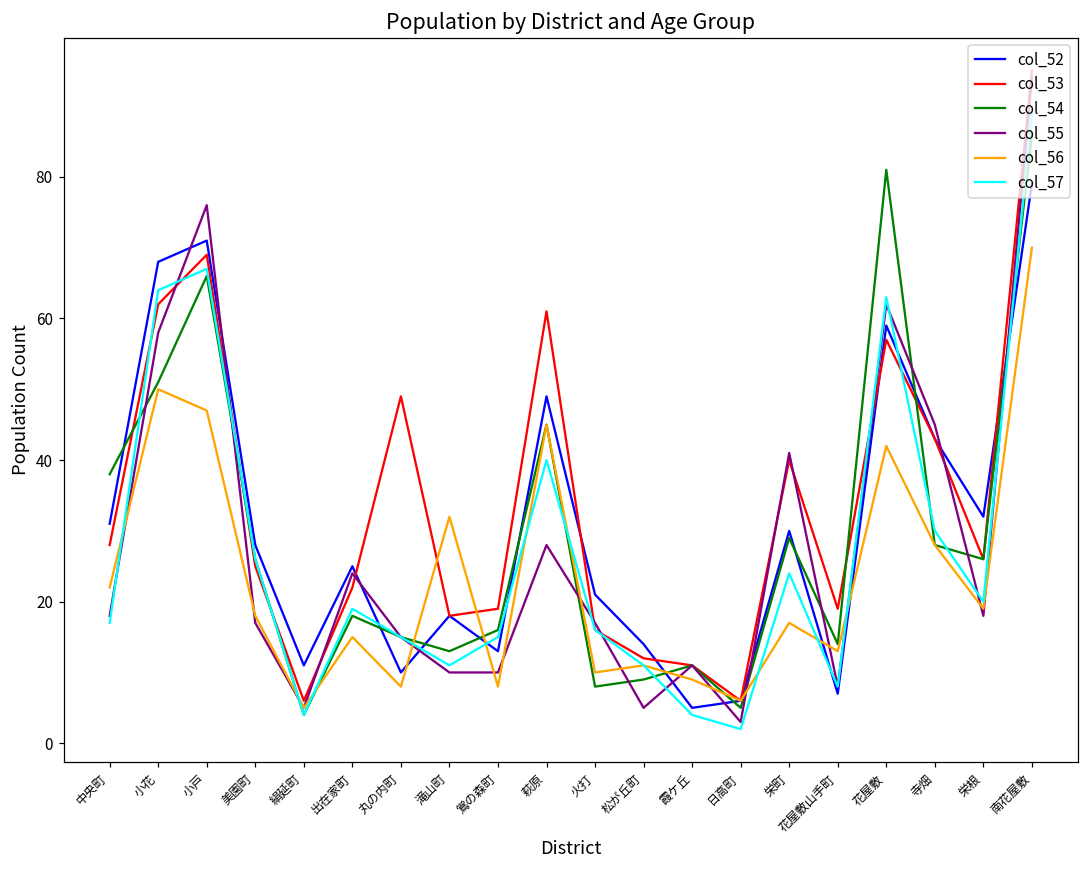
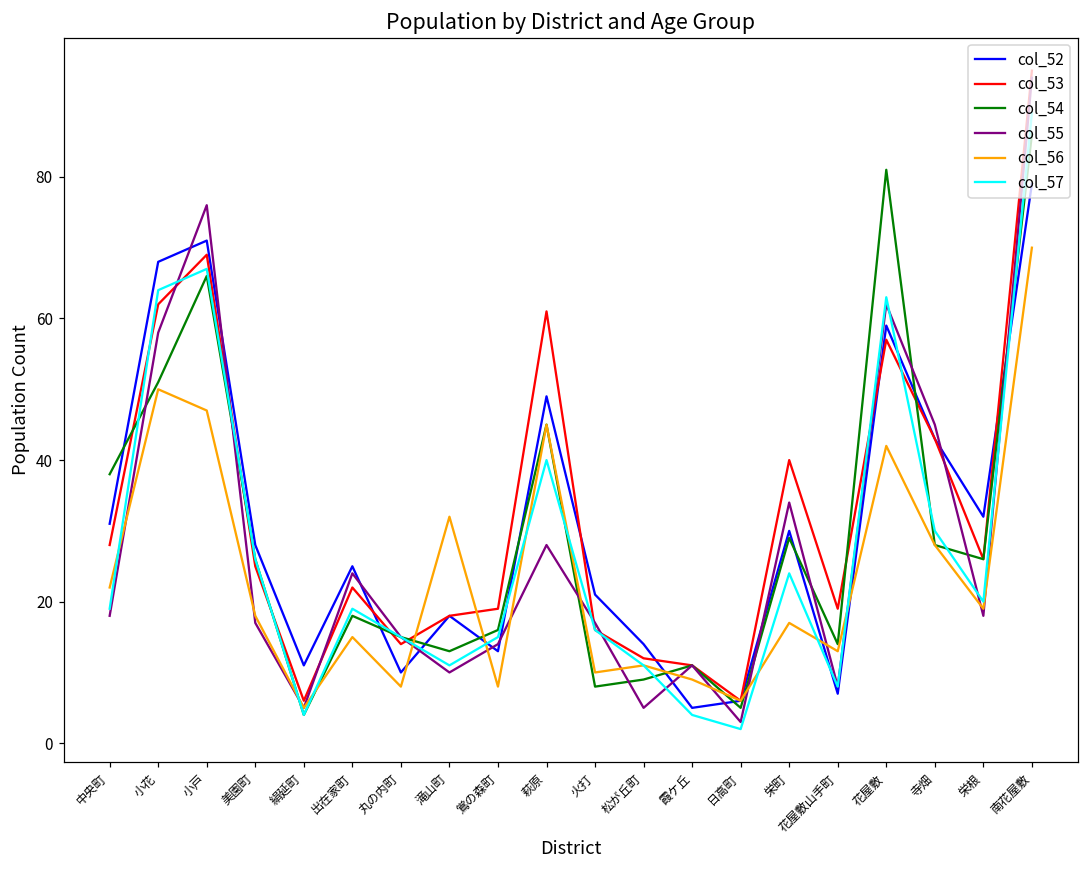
  {
    "col_52": {
      "中央町": 31,
      "小花": 68,
      "小戸": 71,
      "美園町": 28,
      "絹延町": 11,
      "出在家町": 25,
      "丸の内町": 10,
      "鴬の森町": 13,
      "萩原": 49,
      "火打": 21,
      "松が丘町": 14,
      "霞ケ丘": 5,
      "栄町": 30,
      "花屋敷山手町": 7,
      "花屋敷": 59,
      "栄根": 32
    },
    "col_53": {
      "中央町": 28,
      "小花": 62,
      "小戸": 69,
      "美園町": 25,
      "絹延町": 6,
      "出在家町": 22,
-     "丸の内町": 49,
+     "丸の内町": 14,
      "鴬の森町": 19,
      "萩原": 61,
      "松が丘町": 12,
      "栄町": 40,
      "花屋敷山手町": 19,
      "花屋敷": 57
    },
    "col_54": {
      "中央町": 38,
      "小花": 51,
      "小戸": 66,
      "出在家町": 18,
      "滝山町": 13,
      "鴬の森町": 16,
      "火打": 8,
      "松が丘町": 9,
      "日高町": 5,
      "栄町": 29,
      "花屋敷山手町": 14,
      "花屋敷": 81
    },
    "col_55": {
      "中央町": 18,
      "小花": 58,
      "小戸": 76,
      "美園町": 17,
      "出在家町": 24,
      "滝山町": 10,
-     "鴬の森町": 10,
+     "鴬の森町": 14,
      "萩原": 28,
      "火打": 17,
      "松が丘町": 5,
      "日高町": 3,
-     "栄町": 41,
+     "栄町": 34,
      "花屋敷": 62,
      "寺畑": 45,
      "栄根": 18
    },
    "col_56": {
      "中央町": 22,
      "小花": 50,
      "小戸": 47,
      "美園町": 18,
      "出在家町": 15,
      "丸の内町": 8,
      "滝山町": 32,
      "鴬の森町": 8,
      "火打": 10,
      "霞ケ丘": 9,
      "栄町": 17,
      "花屋敷山手町": 13,
      "花屋敷": 42,
      "栄根": 19,
      "南花屋敷": 70
    },
    "col_57": {
-     "中央町": 17,
+     "中央町": 19,
      "小花": 64,
      "小戸": 67,
      "出在家町": 19,
      "滝山町": 11,
      "鴬の森町": 15,
      "萩原": 40,
      "霞ケ丘": 4,
      "日高町": 2,
      "栄町": 24,
      "花屋敷": 63,
      "寺畑": 30,
      "栄根": 20
    }
  }
